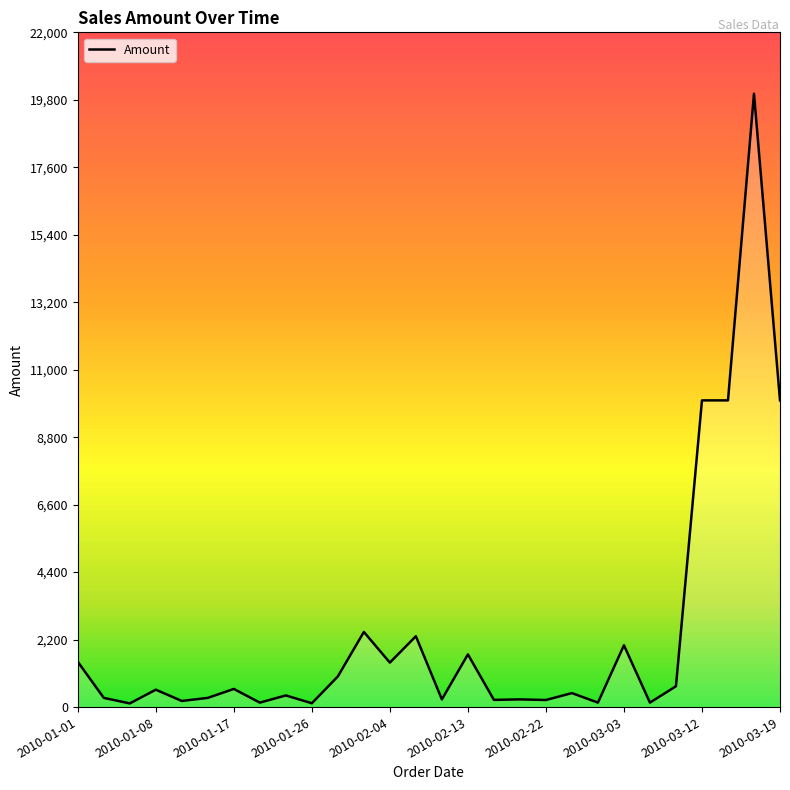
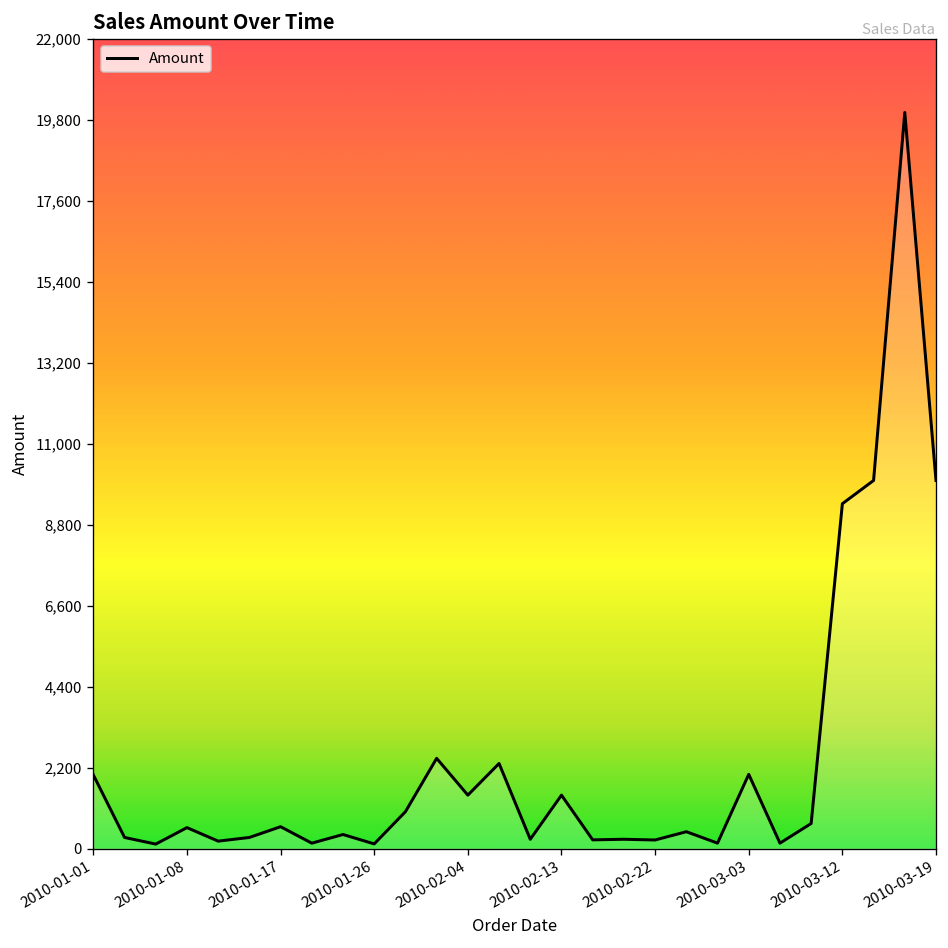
  {
-   "2010-01-01": "1,500",
+   "2010-01-01": "2,000",
    "2010-01-08": "600",
    "2010-01-17": "600",
    "2010-01-26": "100",
    "2010-02-04": "1,500",
-   "2010-02-13": "1,700",
+   "2010-02-13": "1,500",
    "2010-02-22": "200",
    "2010-03-03": "2,000",
-   "2010-03-12": "10,000",
+   "2010-03-12": "9,400",
    "2010-03-19": "10,000"
  }
